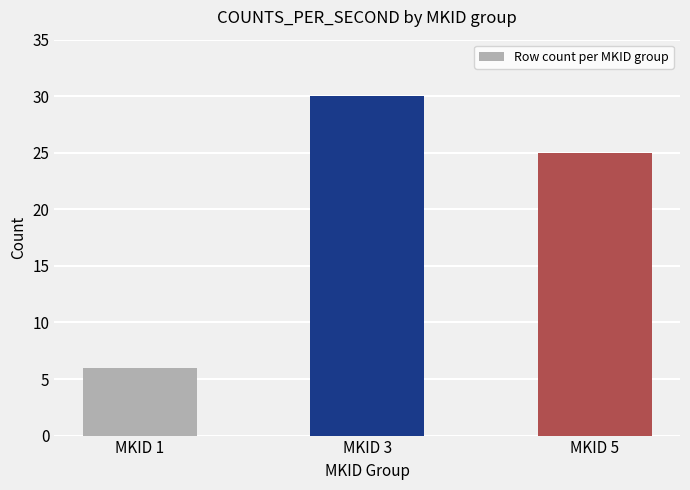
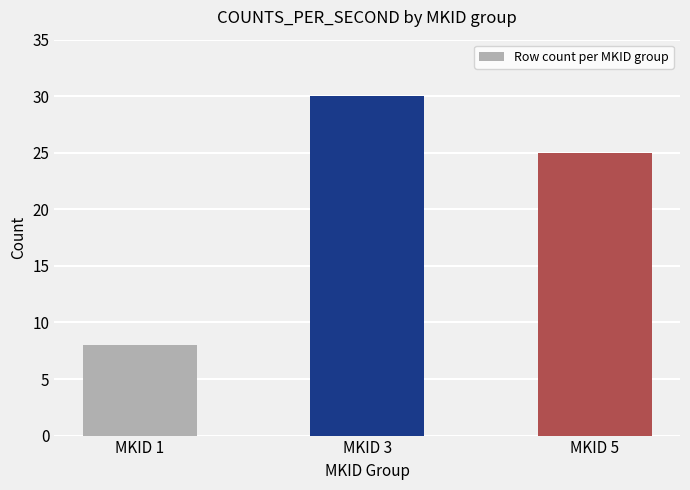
  {
-   "MKID 1": 6,
+   "MKID 1": 8,
    "MKID 3": 30,
    "MKID 5": 25
  }
